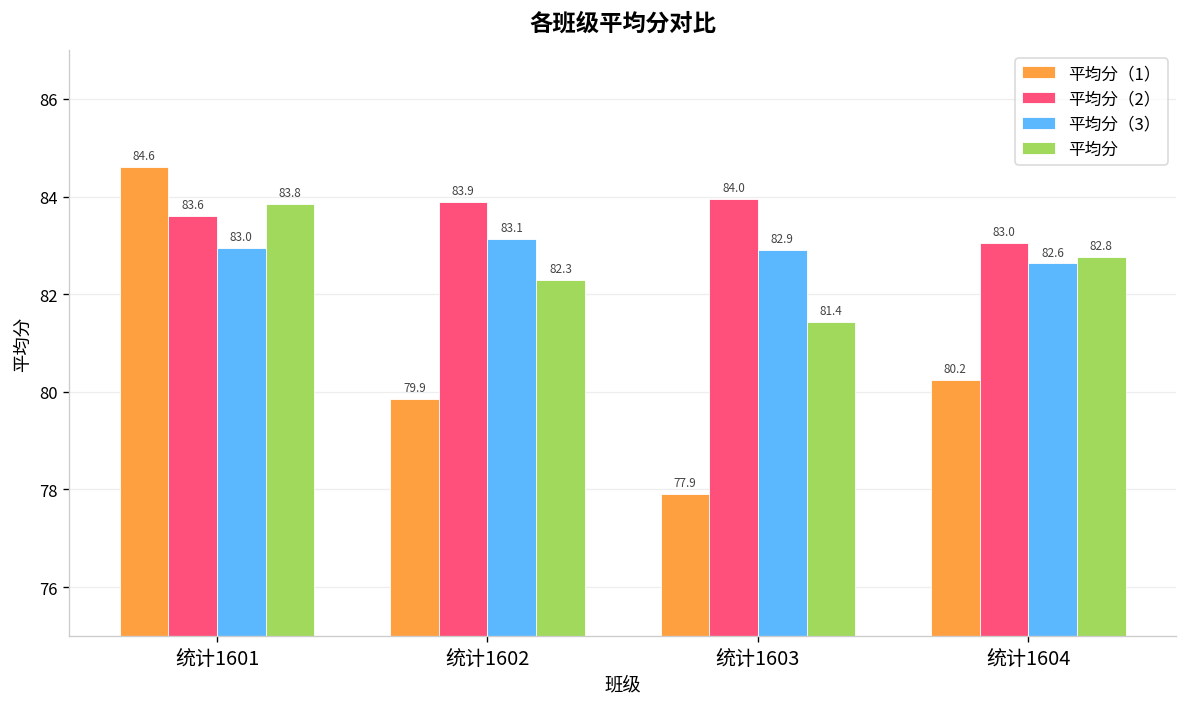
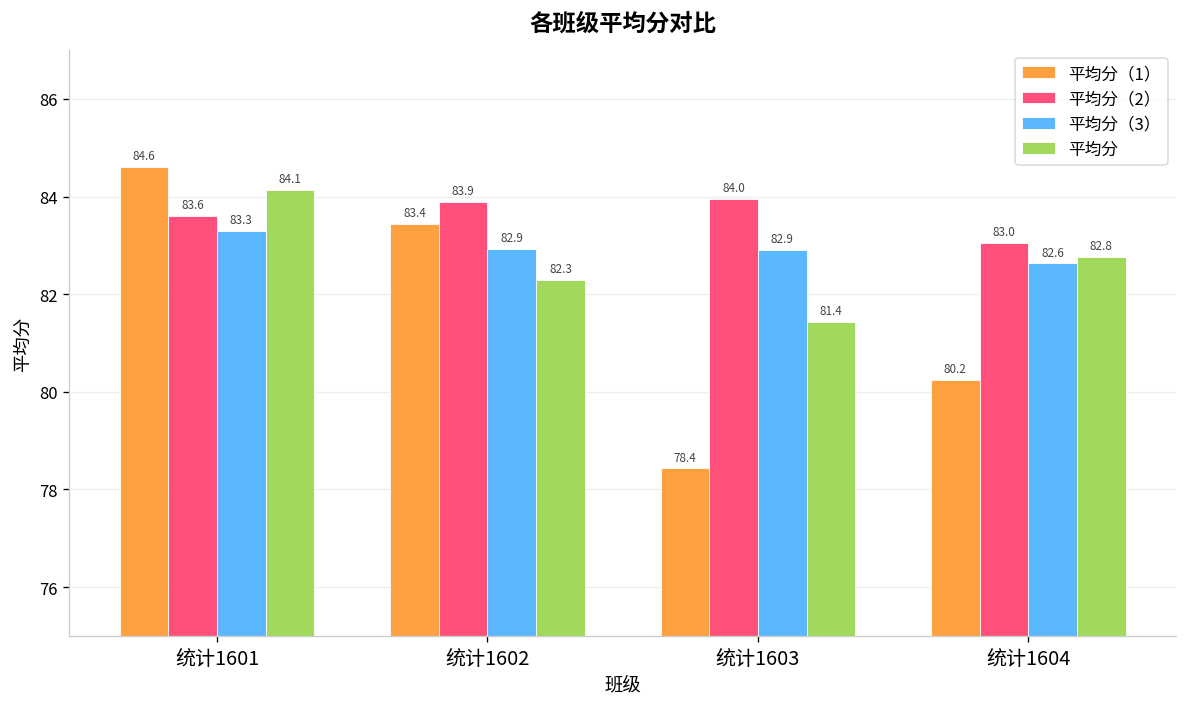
  {
    "平均分（1）": {
      "统计1601": 84.6,
-     "统计1602": 79.9,
-     "统计1603": 77.9,
+     "统计1602": 83.4,
+     "统计1603": 78.4,
      "统计1604": 80.2
    },
    "平均分（2）": {
      "统计1601": 83.6,
      "统计1602": 83.9,
      "统计1603": 84.0,
      "统计1604": 83.0
    },
    "平均分（3）": {
-     "统计1601": 83.0,
-     "统计1602": 83.1,
+     "统计1601": 83.3,
+     "统计1602": 82.9,
      "统计1603": 82.9,
      "统计1604": 82.6
    },
    "平均分": {
-     "统计1601": 83.8,
+     "统计1601": 84.1,
      "统计1602": 82.3,
      "统计1603": 81.4,
      "统计1604": 82.8
    }
  }
